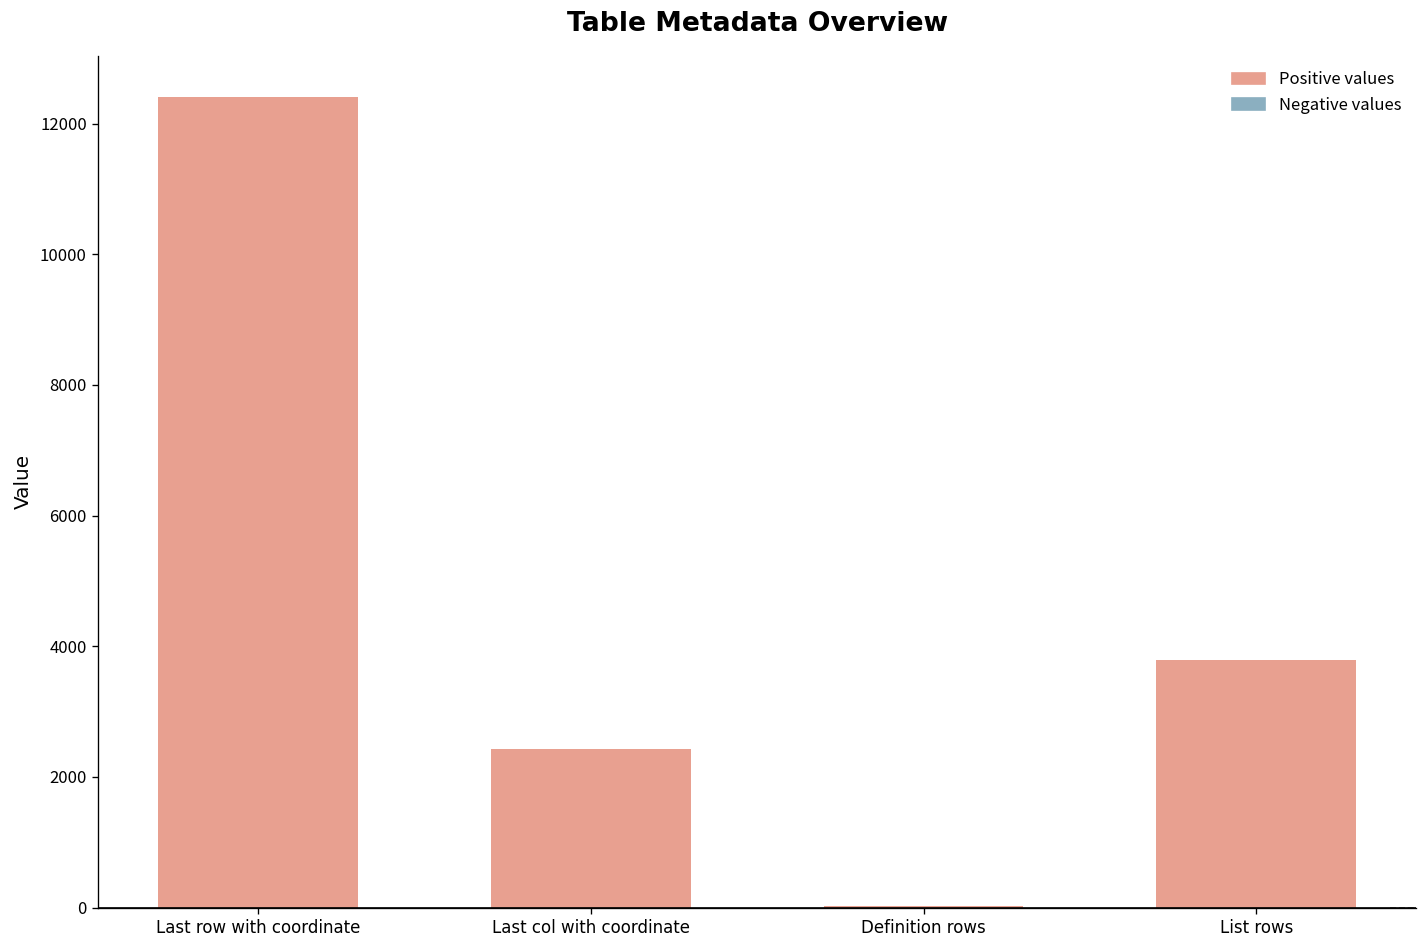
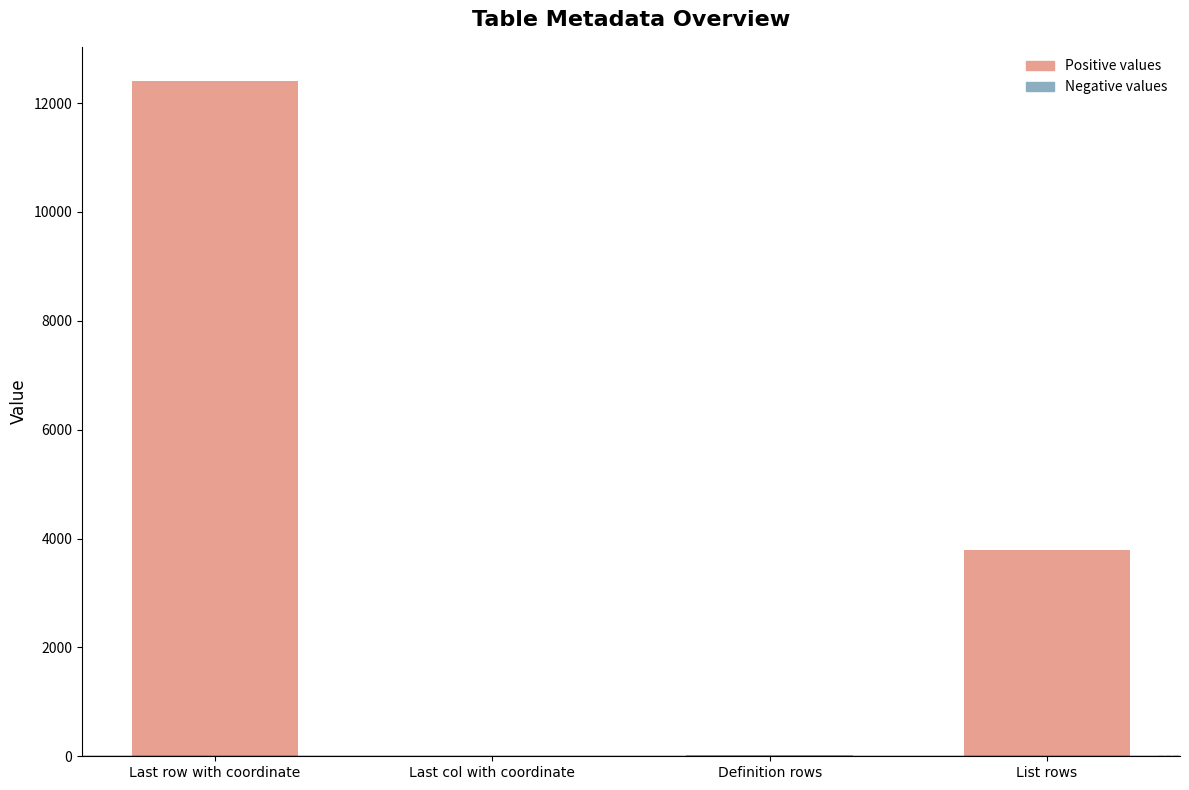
  {
    "Last row with coordinate": 12400,
-   "Last col with coordinate": 2400,
+   "Last col with coordinate": 0,
    "List rows": 3800
  }
